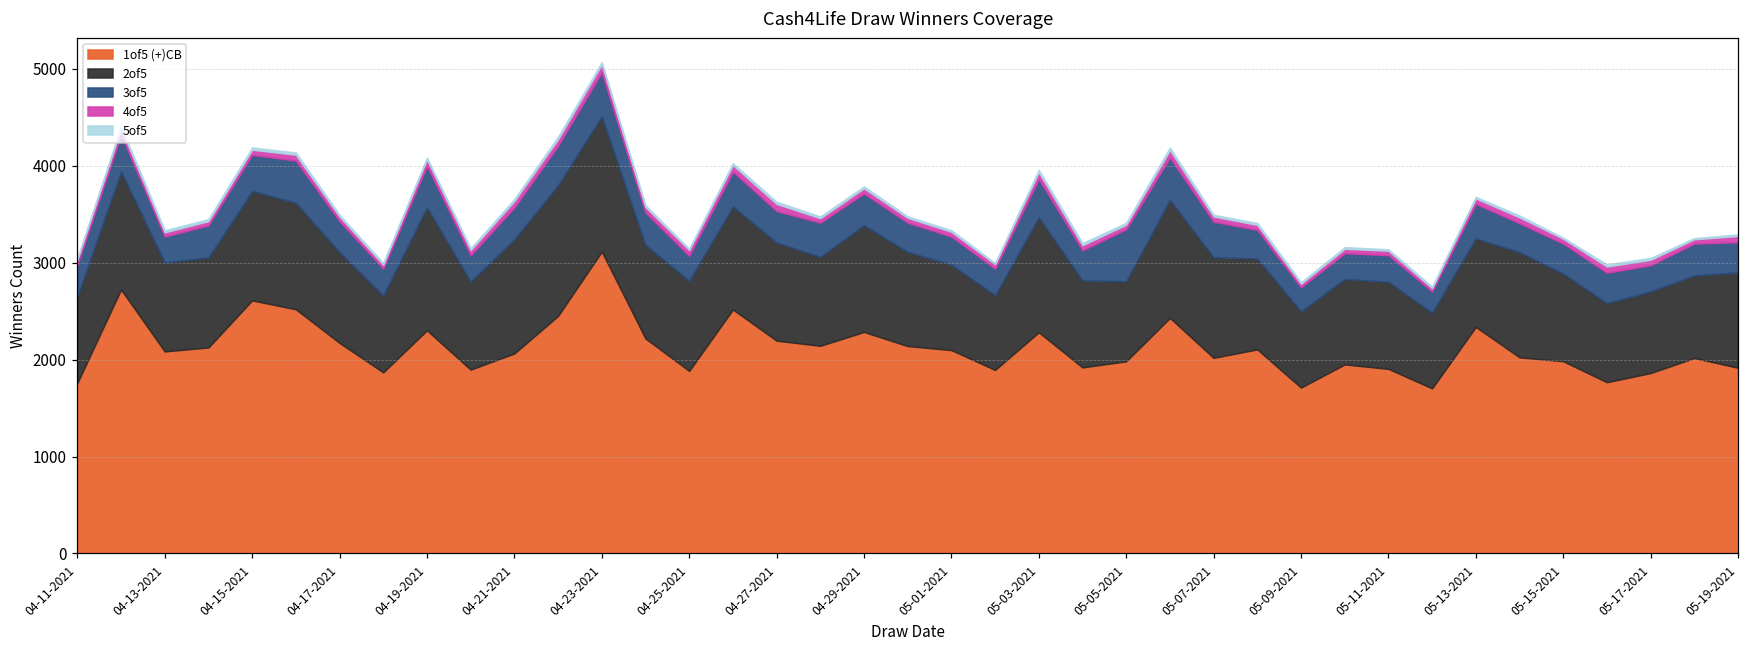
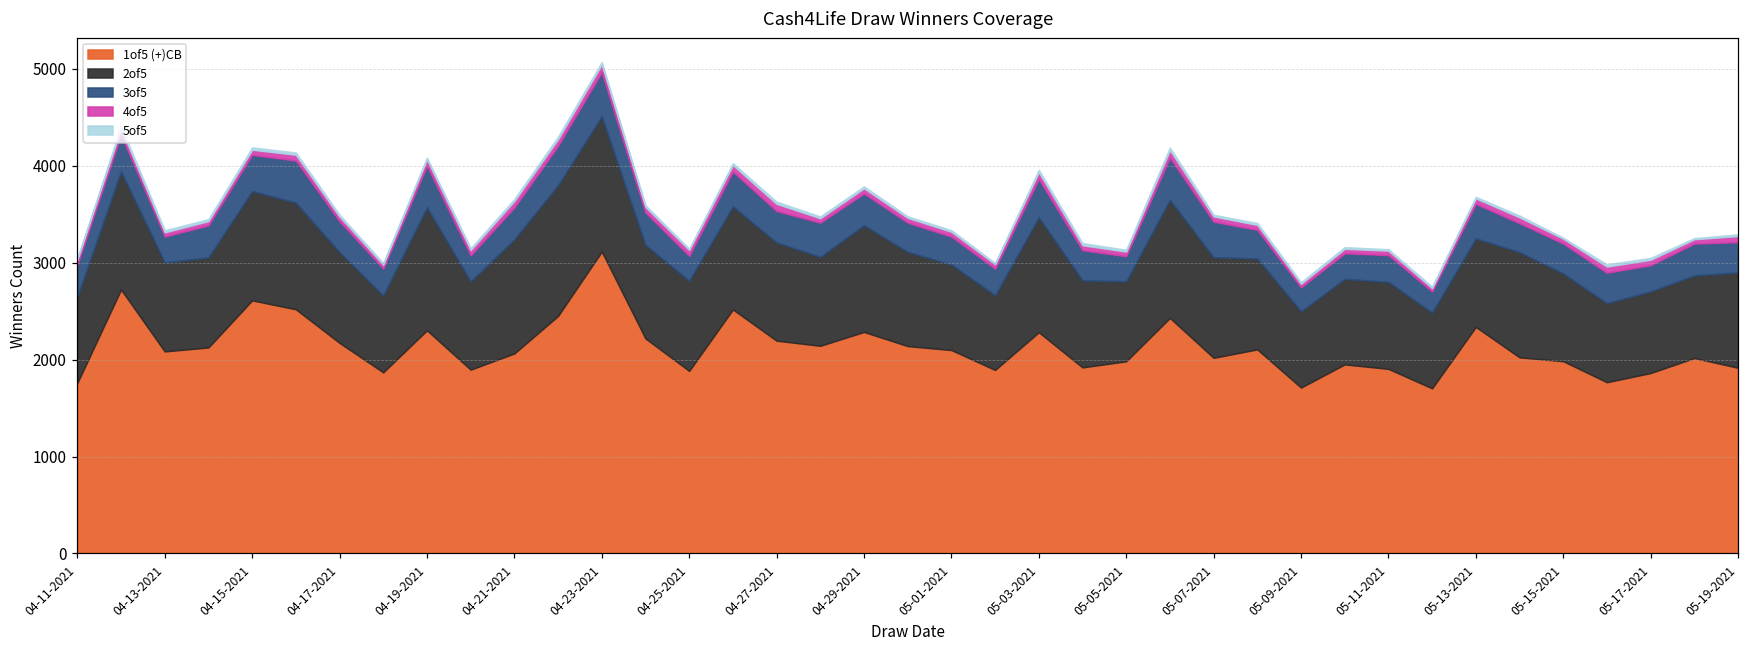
  {
    "1of5 (+)CB": {
      "04-11-2021": 1800,
      "04-13-2021": 2100,
      "04-15-2021": 2600,
      "04-17-2021": 2200,
      "04-19-2021": 2300,
      "04-21-2021": 2100,
      "04-23-2021": 3100,
      "04-25-2021": 1900,
      "04-27-2021": 2200,
      "04-29-2021": 2300,
      "05-01-2021": 2100,
      "05-03-2021": 2300,
      "05-05-2021": 2000,
      "05-07-2021": 2000,
      "05-09-2021": 1700,
      "05-11-2021": 1900,
      "05-13-2021": 2300,
      "05-15-2021": 2000,
      "05-17-2021": 1900,
      "05-19-2021": 1900
    },
    "2of5": {
      "04-11-2021": 900,
      "04-13-2021": 900,
      "04-15-2021": 1100,
      "04-17-2021": 900,
      "04-19-2021": 1300,
      "04-21-2021": 1200,
      "04-23-2021": 1400,
      "04-25-2021": 900,
      "04-27-2021": 1000,
      "04-29-2021": 1100,
      "05-01-2021": 900,
      "05-03-2021": 1200,
      "05-05-2021": 800,
      "05-07-2021": 1000,
      "05-09-2021": 800,
      "05-11-2021": 900,
      "05-13-2021": 900,
      "05-15-2021": 900,
      "05-17-2021": 800,
      "05-19-2021": 1000
    },
    "3of5": {
      "04-11-2021": 300,
      "04-13-2021": 300,
      "04-15-2021": 400,
      "04-17-2021": 300,
      "04-19-2021": 400,
      "04-21-2021": 300,
      "04-23-2021": 500,
      "04-25-2021": 300,
      "04-27-2021": 300,
      "04-29-2021": 300,
      "05-01-2021": 300,
      "05-03-2021": 400,
-     "05-05-2021": 500,
+     "05-05-2021": 300,
      "05-07-2021": 400,
      "05-09-2021": 200,
      "05-11-2021": 300,
      "05-13-2021": 400,
      "05-15-2021": 300,
      "05-17-2021": 300,
      "05-19-2021": 300
    }
  }
